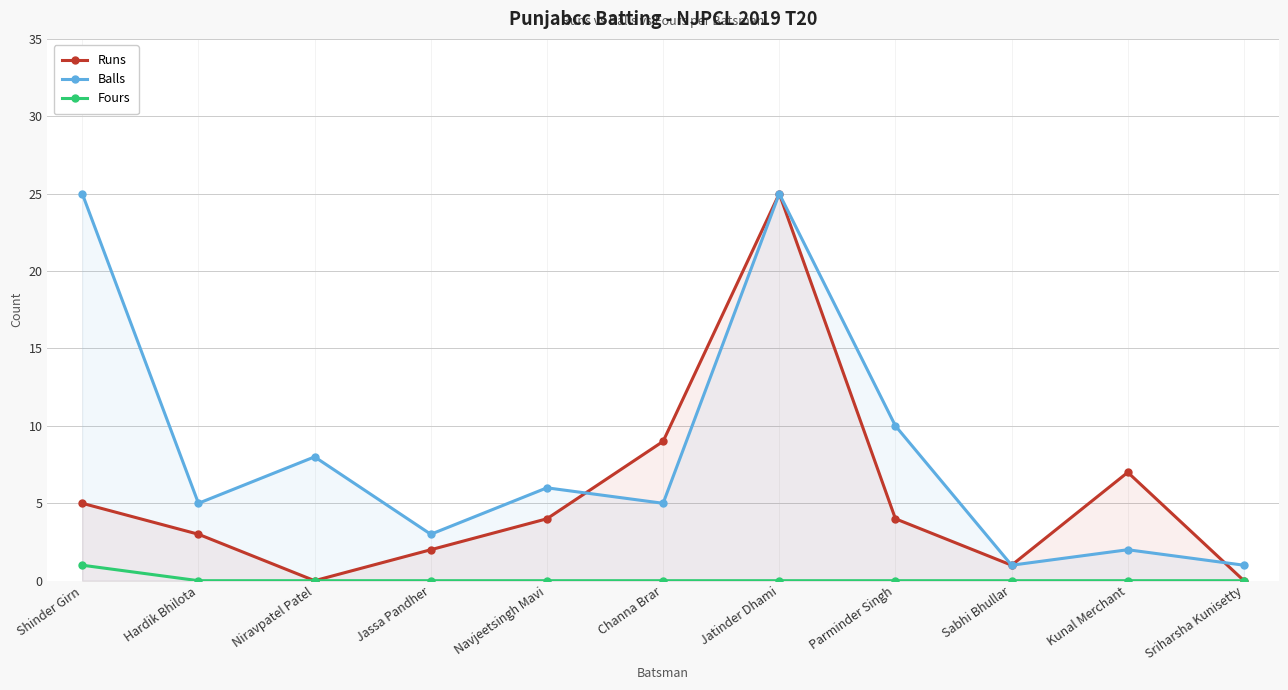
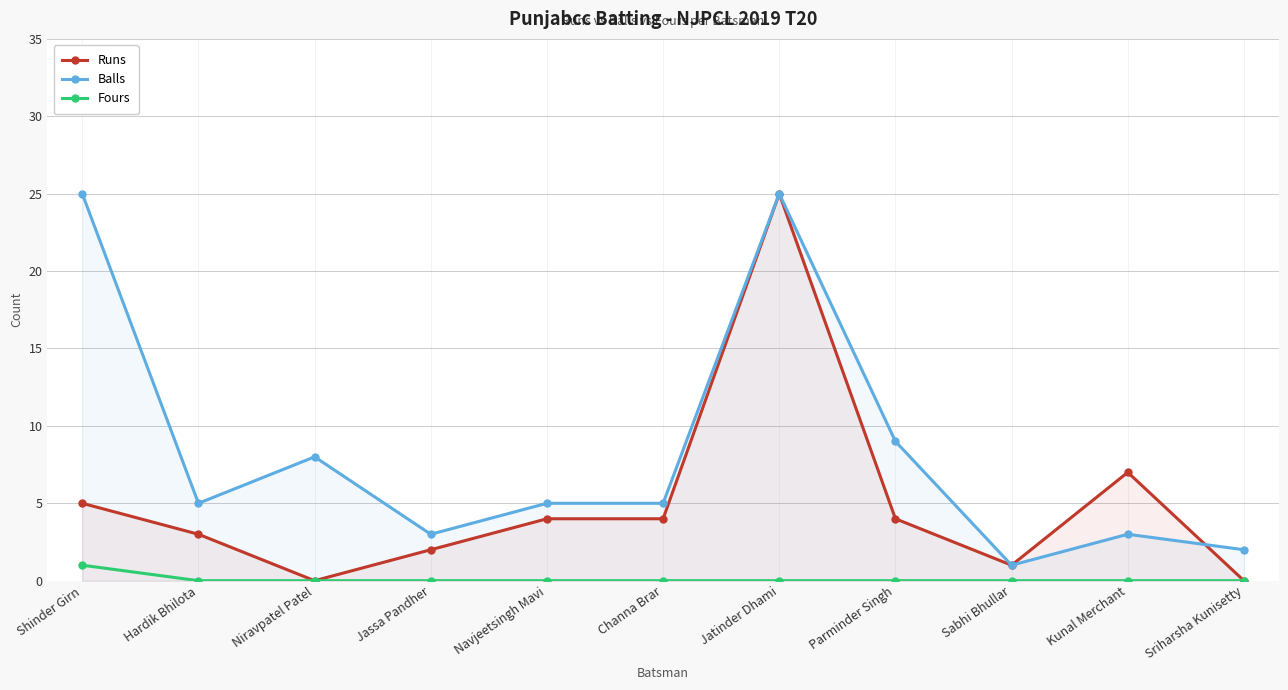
  {
    "Runs": {
      "Shinder Girn": 5,
      "Hardik Bhilota": 3,
      "Jassa Pandher": 2,
      "Navjeetsingh Mavi": 4,
-     "Channa Brar": 9,
+     "Channa Brar": 4,
      "Parminder Singh": 4,
      "Kunal Merchant": 7
    },
    "Balls": {
      "Shinder Girn": 25,
      "Hardik Bhilota": 5,
      "Niravpatel Patel": 8,
      "Jassa Pandher": 3,
-     "Navjeetsingh Mavi": 6,
+     "Navjeetsingh Mavi": 5,
      "Channa Brar": 5,
-     "Parminder Singh": 10,
-     "Kunal Merchant": 2,
-     "Sriharsha Kunisetty": 1
+     "Parminder Singh": 9,
+     "Kunal Merchant": 3,
+     "Sriharsha Kunisetty": 2
    },
    "Fours": {
      "Shinder Girn": 1,
      "Hardik Bhilota": 0,
      "Jassa Pandher": 0,
      "Navjeetsingh Mavi": 0,
      "Channa Brar": 0,
      "Jatinder Dhami": 0,
      "Parminder Singh": 0,
      "Sabhi Bhullar": 0,
      "Kunal Merchant": 0
    }
  }
